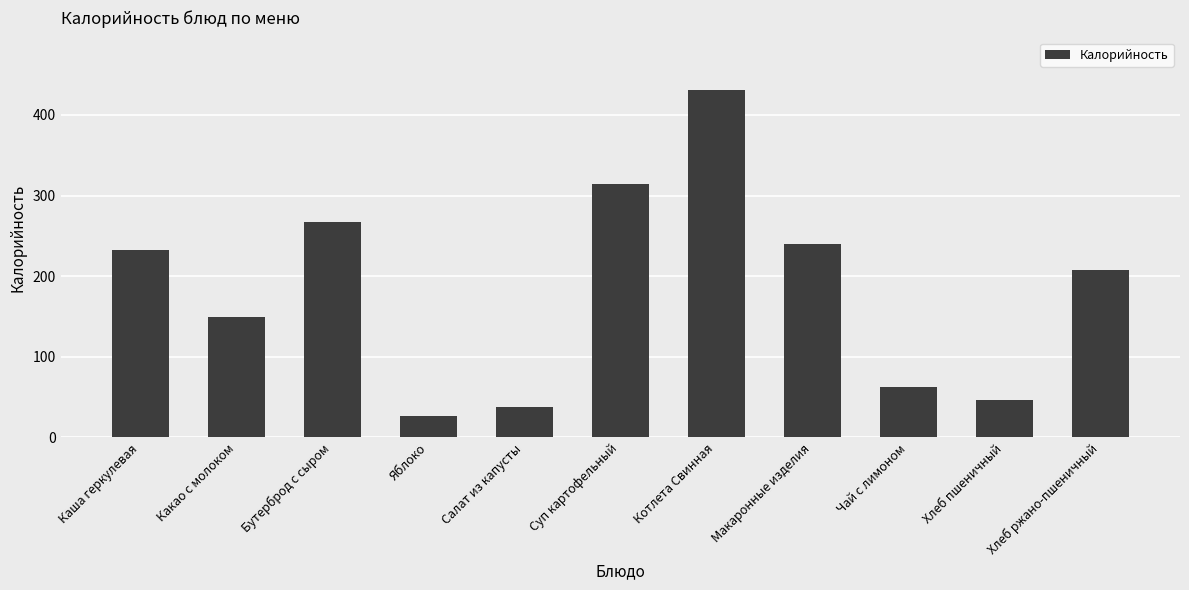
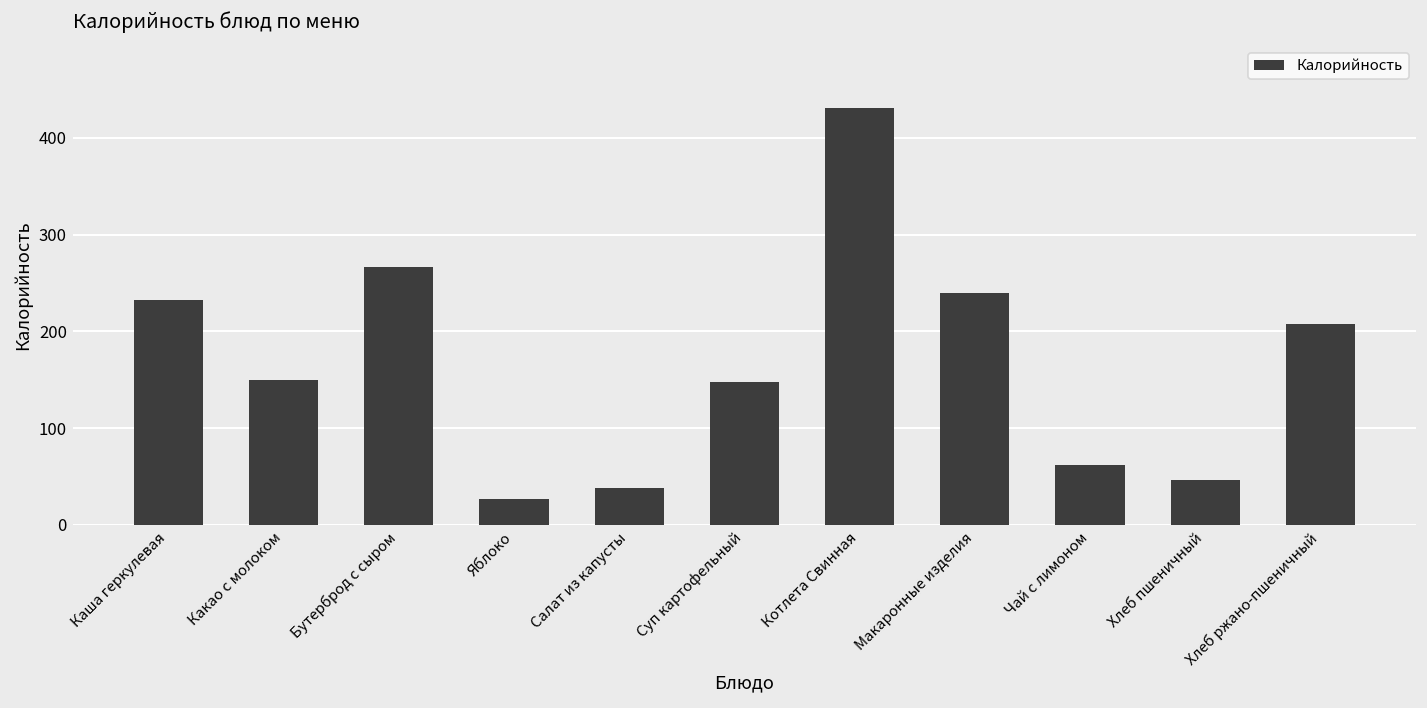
  {
    "Каша геркулевая": 230,
    "Какао с молоком": 150,
    "Бутерброд с сыром": 270,
    "Яблоко": 30,
    "Салат из капусты": 40,
-   "Суп картофельный": 310,
+   "Суп картофельный": 150,
    "Котлета Свинная": 430,
    "Макаронные изделия": 240,
    "Чай с лимоном": 60,
    "Хлеб пшеничный": 50,
    "Хлеб ржано-пшеничный": 210
  }
